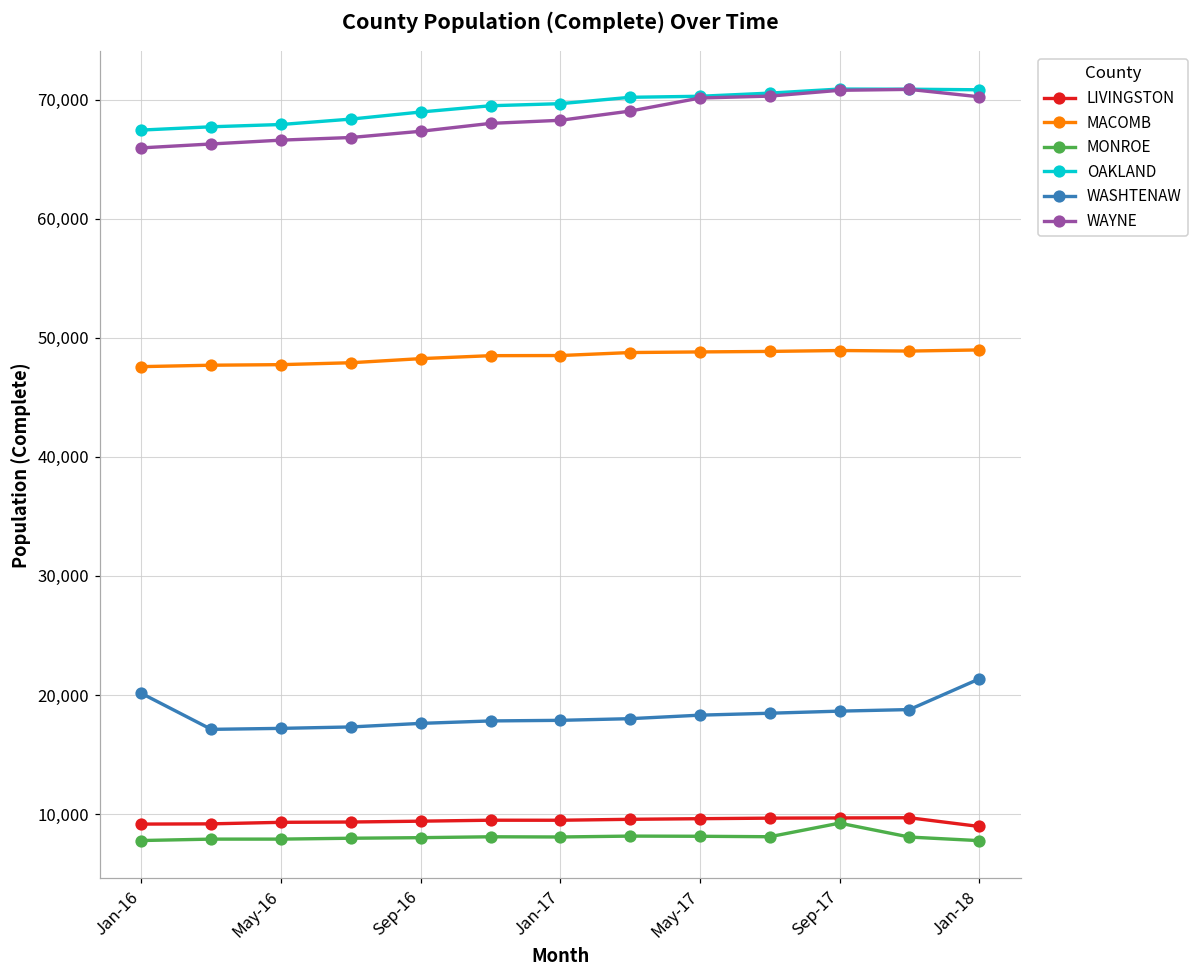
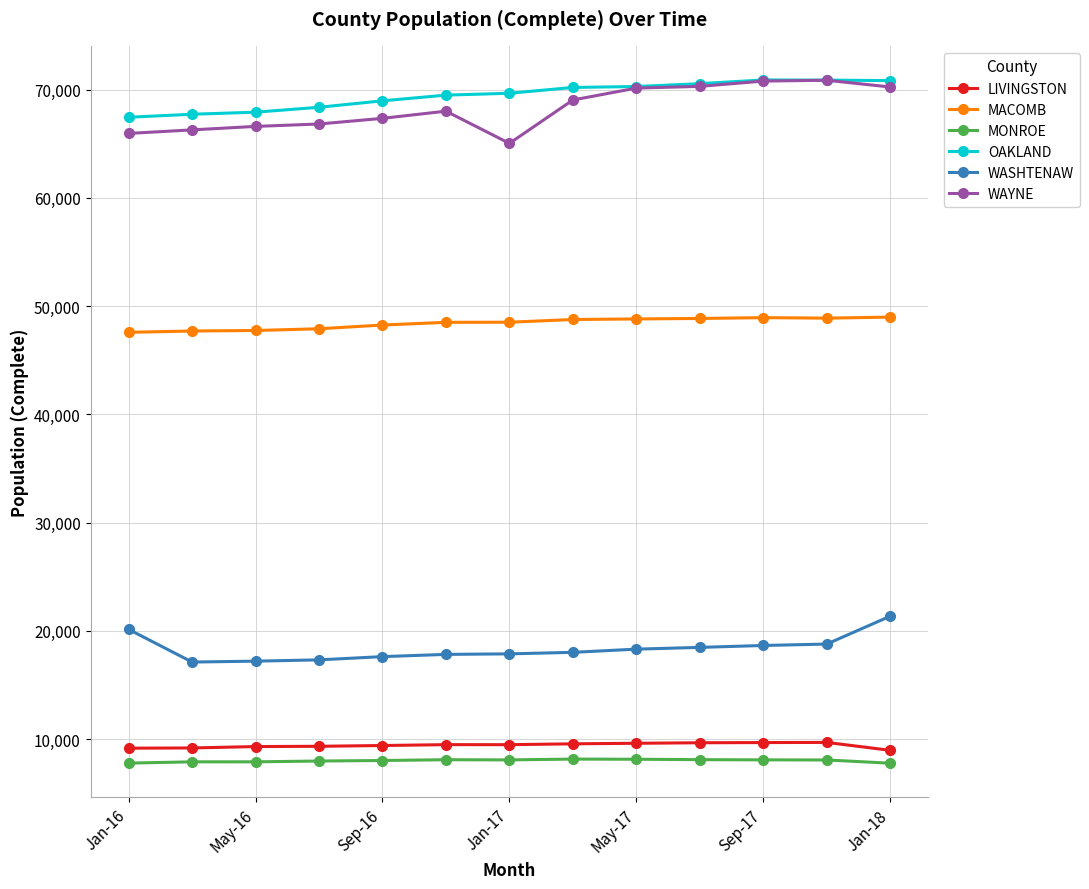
  {
    "LIVINGSTON": {
      "Jan-16": "9,200",
      "May-16": "9,300",
      "Sep-16": "9,400",
      "Jan-17": "9,500",
      "May-17": "9,600",
      "Sep-17": "9,700",
      "Jan-18": "9,000"
    },
    "MACOMB": {
      "Jan-16": "47,600",
      "May-16": "47,700",
      "Sep-16": "48,200",
      "Jan-17": "48,500",
      "May-17": "48,800",
      "Sep-17": "48,900",
      "Jan-18": "49,000"
    },
    "MONROE": {
      "Jan-16": "7,800",
      "May-16": "7,900",
      "Sep-16": "8,000",
      "Jan-17": "8,100",
      "May-17": "8,100",
-     "Sep-17": "9,200",
+     "Sep-17": "8,100",
      "Jan-18": "7,800"
    },
    "OAKLAND": {
      "Jan-16": "67,400",
      "May-16": "67,900",
      "Sep-16": "69,000",
      "Jan-17": "69,700",
      "Jan-18": "70,800"
    },
    "WASHTENAW": {
      "Jan-16": "20,100",
      "May-16": "17,200",
      "Sep-16": "17,600",
      "Jan-17": "17,900",
      "May-17": "18,300",
      "Sep-17": "18,600",
      "Jan-18": "21,300"
    },
    "WAYNE": {
      "Jan-16": "65,900",
      "May-16": "66,600",
      "Sep-16": "67,300",
-     "Jan-17": "68,300",
+     "Jan-17": "65,000",
      "Jan-18": "70,200"
    }
  }
